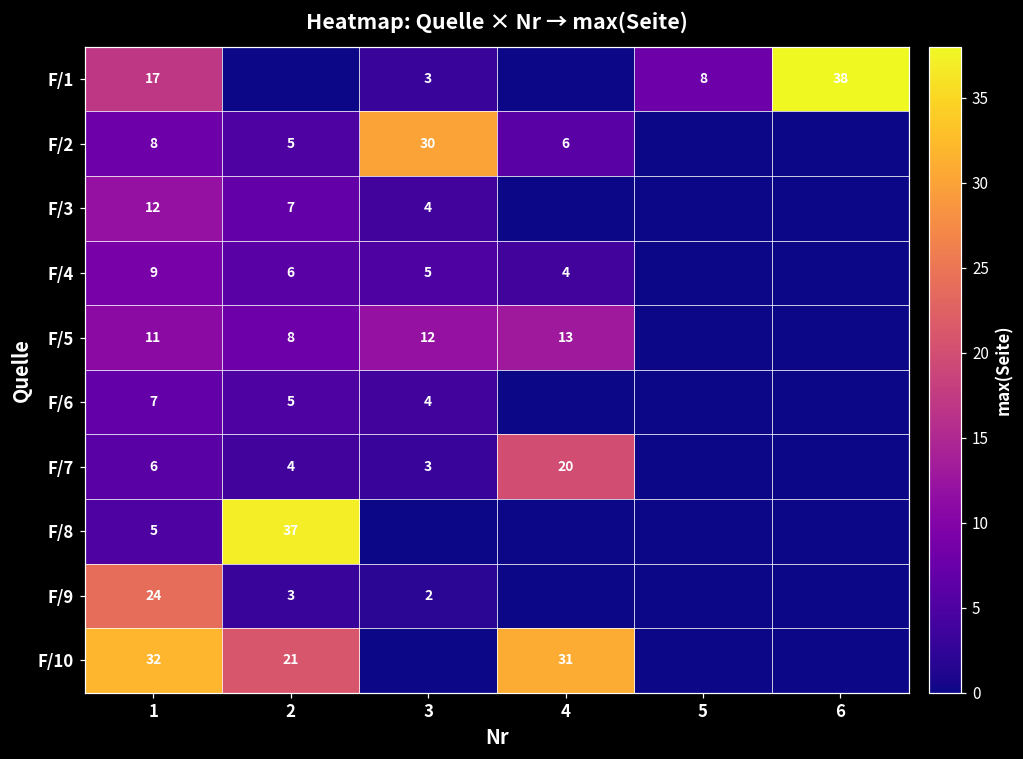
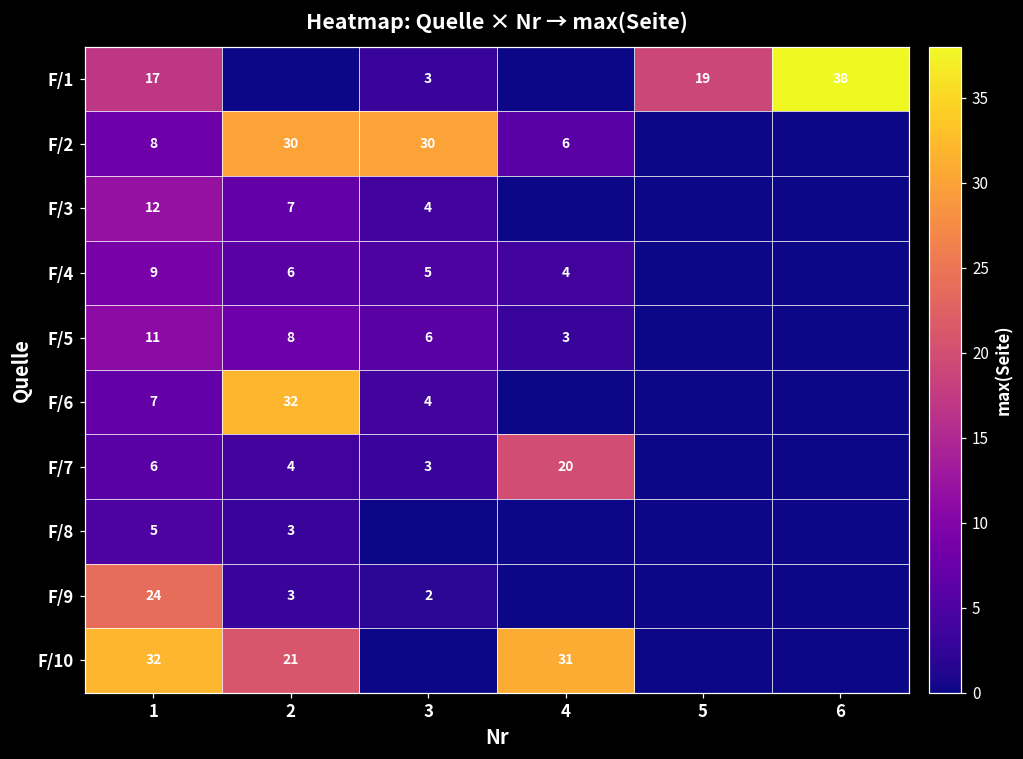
  {
    "F/1": {
      "1": 17,
      "3": 3,
-     "5": 8,
+     "5": 19,
      "6": 38
    },
    "F/2": {
      "1": 8,
-     "2": 5,
+     "2": 30,
      "3": 30,
      "4": 6
    },
    "F/3": {
      "1": 12,
      "2": 7,
      "3": 4
    },
    "F/4": {
      "1": 9,
      "2": 6,
      "3": 5,
      "4": 4
    },
    "F/5": {
      "1": 11,
      "2": 8,
-     "3": 12,
-     "4": 13
+     "3": 6,
+     "4": 3
    },
    "F/6": {
      "1": 7,
-     "2": 5,
+     "2": 32,
      "3": 4
    },
    "F/7": {
      "1": 6,
      "2": 4,
      "3": 3,
      "4": 20
    },
    "F/8": {
      "1": 5,
-     "2": 37
+     "2": 3
    },
    "F/9": {
      "1": 24,
      "2": 3,
      "3": 2
    },
    "F/10": {
      "1": 32,
      "2": 21,
      "4": 31
    }
  }
